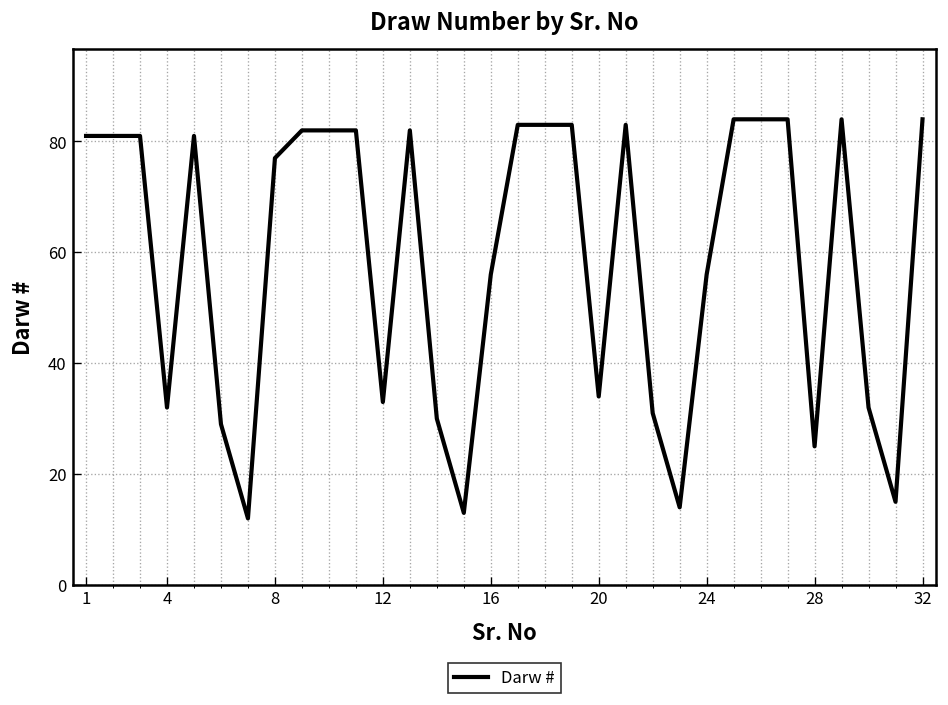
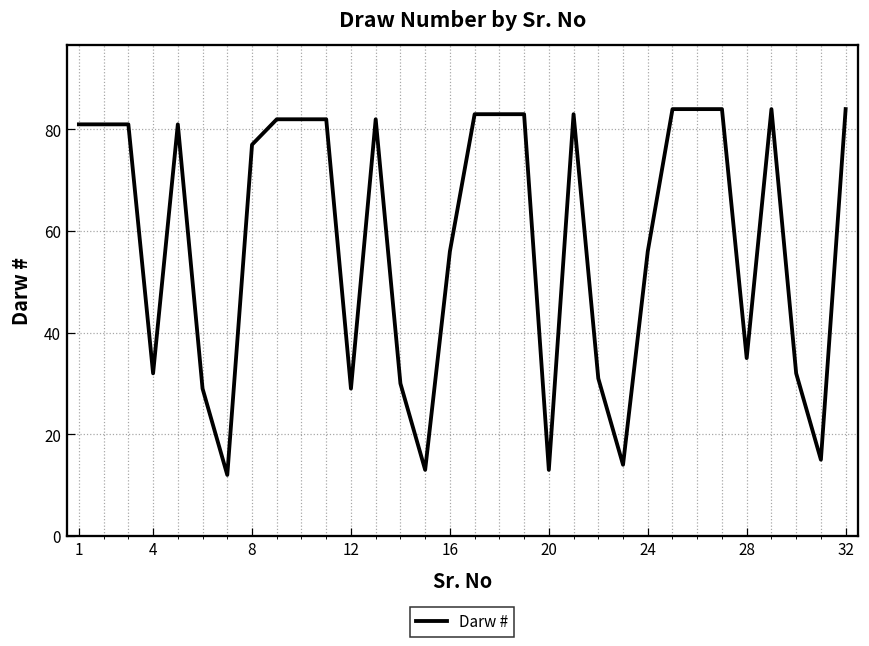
  {
    "1": 81,
    "4": 32,
    "8": 77,
-   "12": 33,
+   "12": 29,
    "16": 56,
-   "20": 34,
+   "20": 13,
    "24": 56,
-   "28": 25,
+   "28": 35,
    "32": 84
  }
